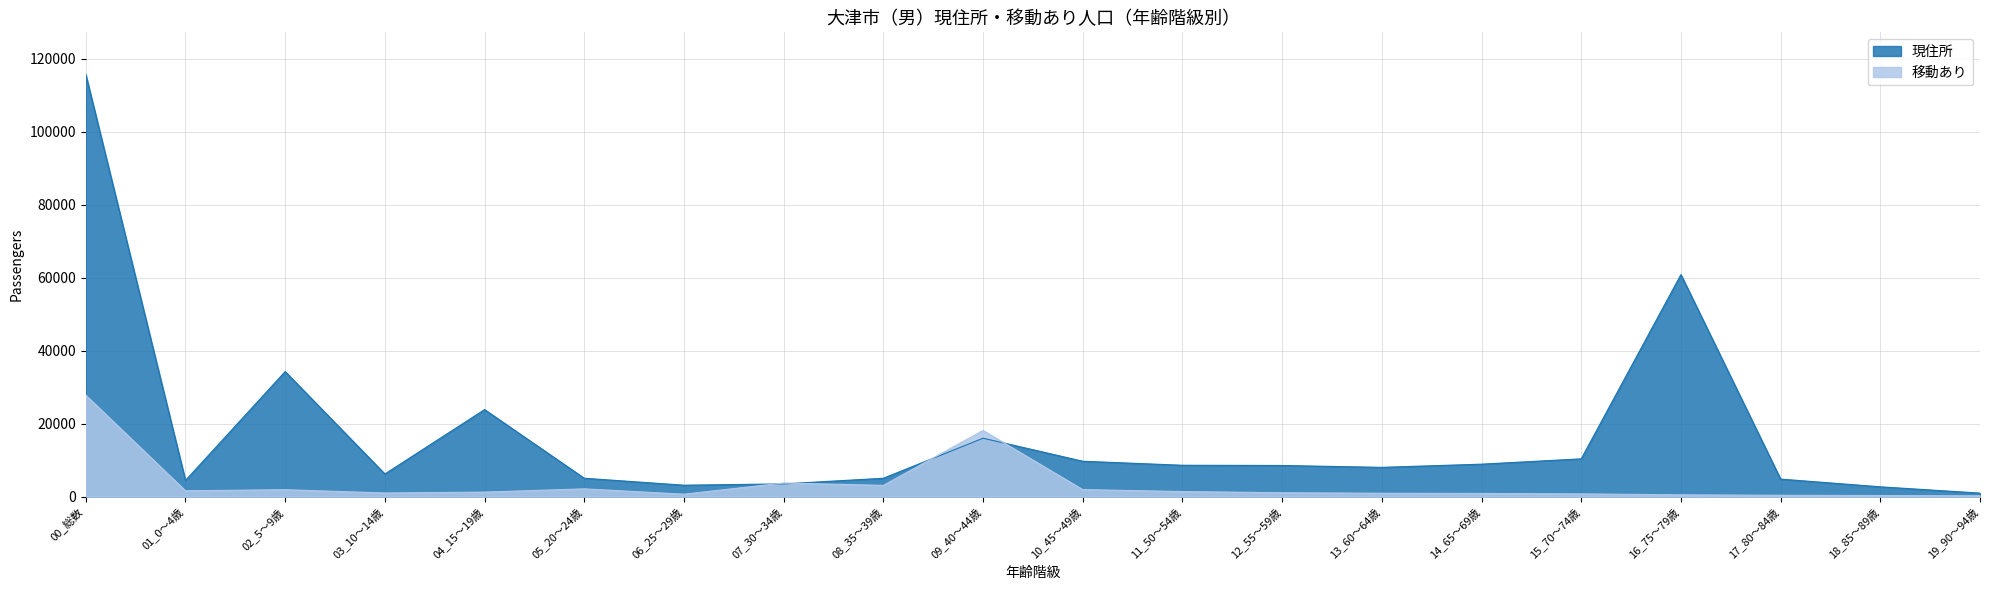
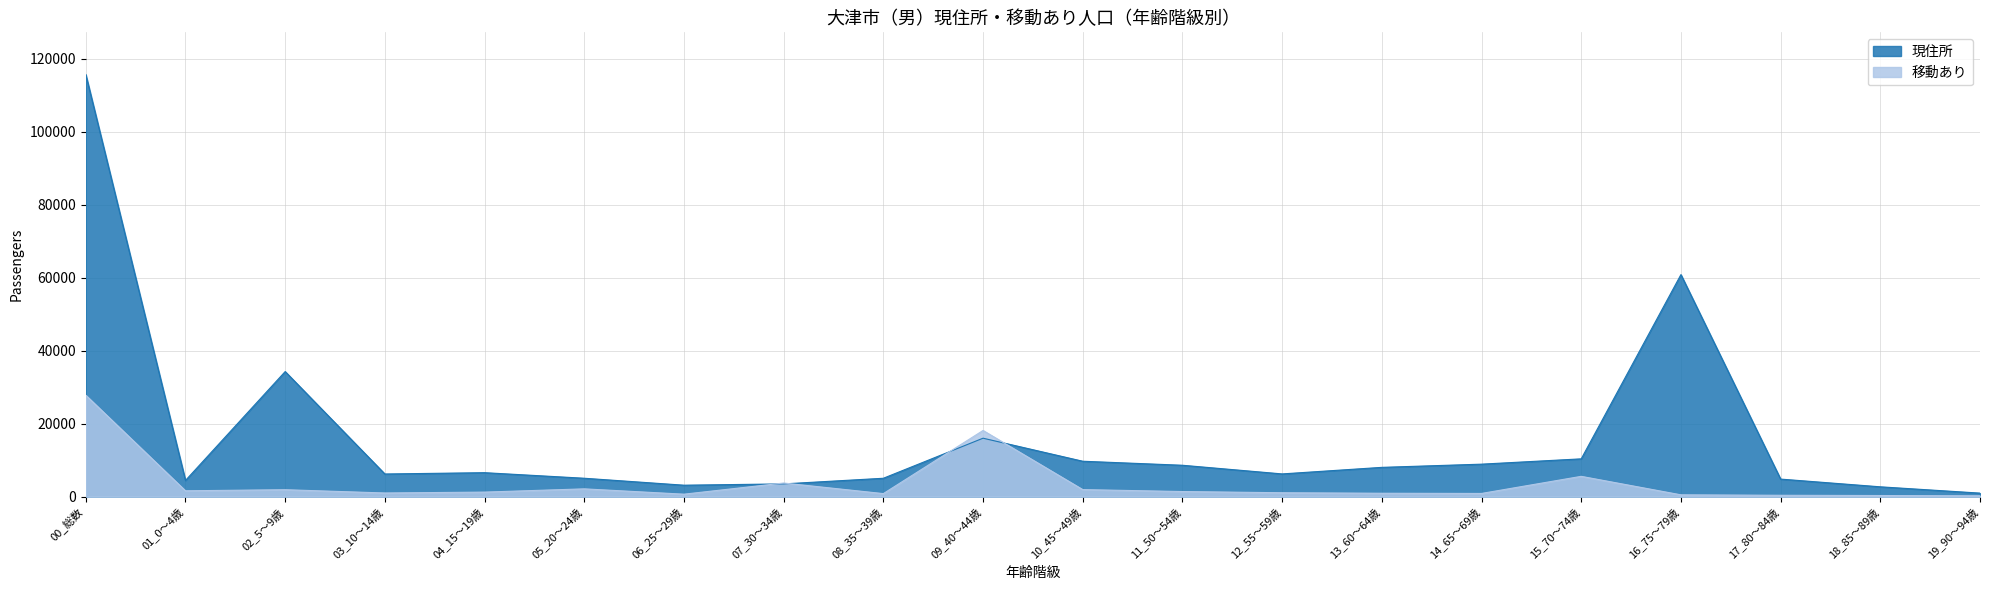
  {
    "現住所": {
      "00_総数": 116000,
      "01_0～4歳": 4000,
      "02_5～9歳": 34000,
      "03_10～14歳": 6000,
-     "04_15～19歳": 24000,
+     "04_15～19歳": 7000,
      "05_20～24歳": 5000,
      "06_25～29歳": 3000,
      "08_35～39歳": 5000,
      "09_40～44歳": 16000,
      "10_45～49歳": 10000,
      "11_50～54歳": 9000,
-     "12_55～59歳": 9000,
+     "12_55～59歳": 6000,
      "13_60～64歳": 8000,
      "14_65～69歳": 9000,
      "15_70～74歳": 10000,
      "16_75～79歳": 61000,
      "17_80～84歳": 5000,
      "18_85～89歳": 3000,
      "19_90～94歳": 1000
    },
    "移動あり": {
      "00_総数": 28000,
      "01_0～4歳": 2000,
      "02_5～9歳": 2000,
      "03_10～14歳": 1000,
      "04_15～19歳": 1000,
      "05_20～24歳": 2000,
      "06_25～29歳": 1000,
-     "08_35～39歳": 3000,
+     "08_35～39歳": 1000,
      "09_40～44歳": 18000,
      "10_45～49歳": 2000,
      "11_50～54歳": 1000,
      "12_55～59歳": 1000,
      "13_60～64歳": 1000,
      "14_65～69歳": 1000,
-     "15_70～74歳": 1000,
+     "15_70～74歳": 6000,
      "16_75～79歳": 0,
      "17_80～84歳": 0,
      "18_85～89歳": 0,
      "19_90～94歳": 0
    }
  }
